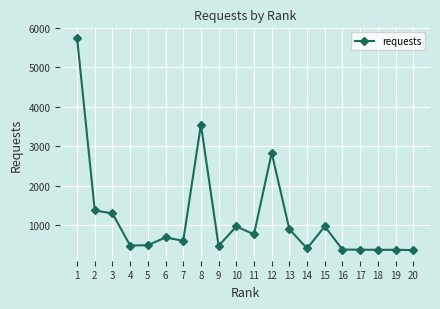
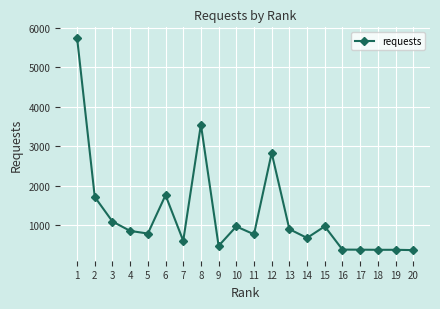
  {
    "1": 5700,
-   "2": 1400,
-   "3": 1300,
-   "4": 500,
-   "5": 500,
-   "6": 700,
+   "2": 1700,
+   "3": 1100,
+   "4": 900,
+   "5": 800,
+   "6": 1800,
    "7": 600,
    "8": 3500,
    "9": 500,
    "10": 1000,
    "11": 800,
    "12": 2800,
    "13": 900,
-   "14": 400,
+   "14": 700,
    "15": 1000,
    "16": 400,
    "17": 400,
    "18": 400,
    "19": 400,
    "20": 400
  }
